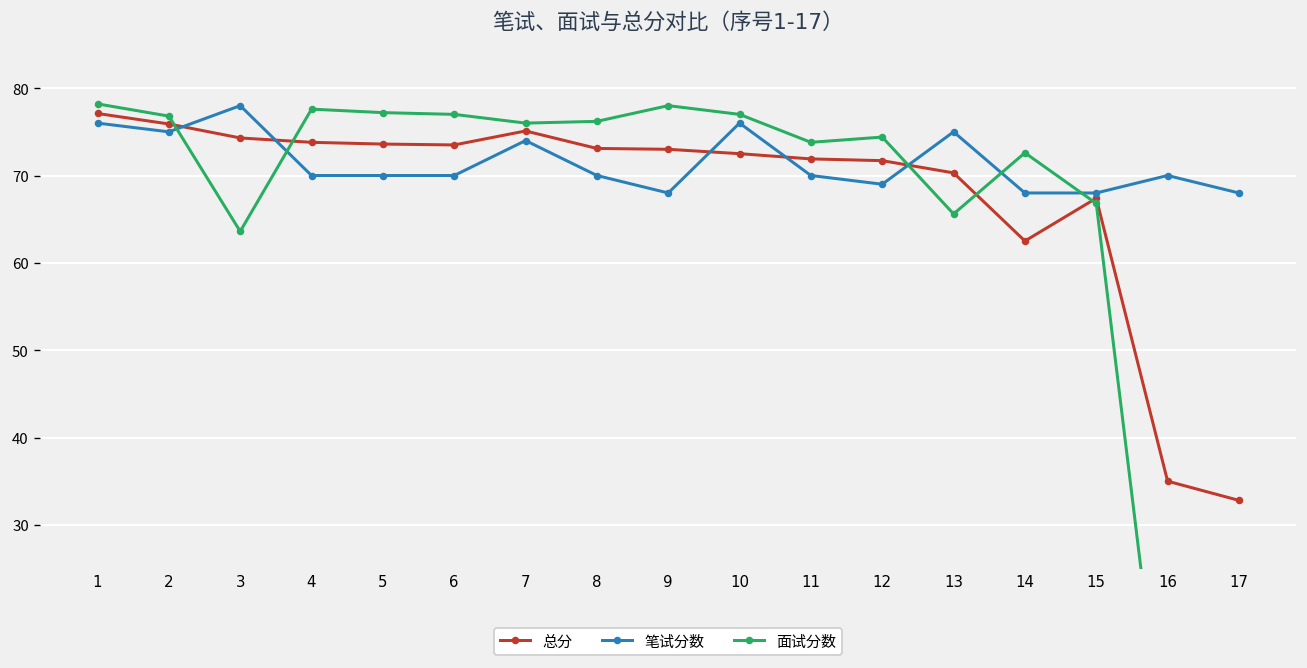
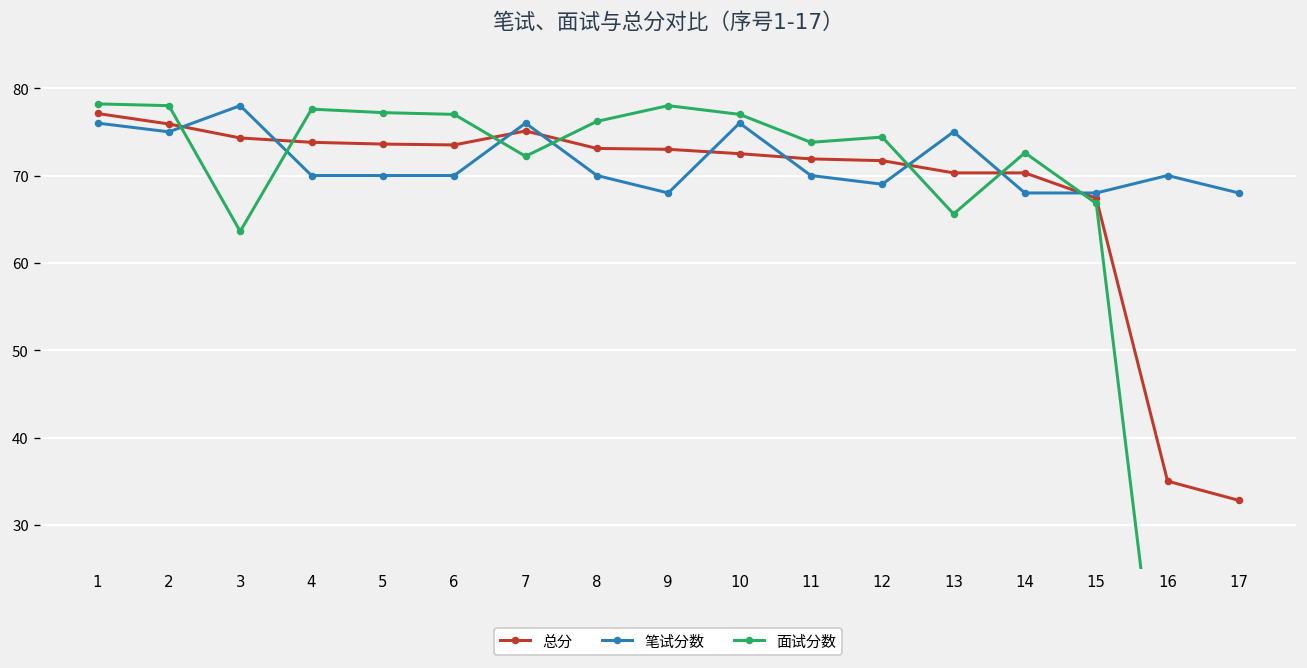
  {
    "总分": {
      "1": 77,
      "2": 76,
      "3": 74,
      "4": 74,
      "5": 74,
      "6": 74,
      "7": 75,
      "8": 73,
      "9": 73,
      "10": 73,
      "11": 72,
      "12": 72,
      "13": 70,
-     "14": 63,
+     "14": 70,
      "15": 67,
      "16": 35,
      "17": 33
    },
    "笔试分数": {
      "1": 76,
      "2": 75,
      "3": 78,
      "4": 70,
      "5": 70,
      "6": 70,
-     "7": 74,
+     "7": 76,
      "8": 70,
      "9": 68,
      "10": 76,
      "11": 70,
      "12": 69,
      "13": 75,
      "14": 68,
      "15": 68,
      "16": 70,
      "17": 68
    },
    "面试分数": {
      "1": 78,
-     "2": 77,
+     "2": 78,
      "3": 64,
      "4": 78,
      "5": 77,
      "6": 77,
-     "7": 76,
+     "7": 72,
      "8": 76,
      "9": 78,
      "10": 77,
      "11": 74,
      "12": 74,
      "13": 66,
      "14": 73,
      "15": 67
    }
  }
